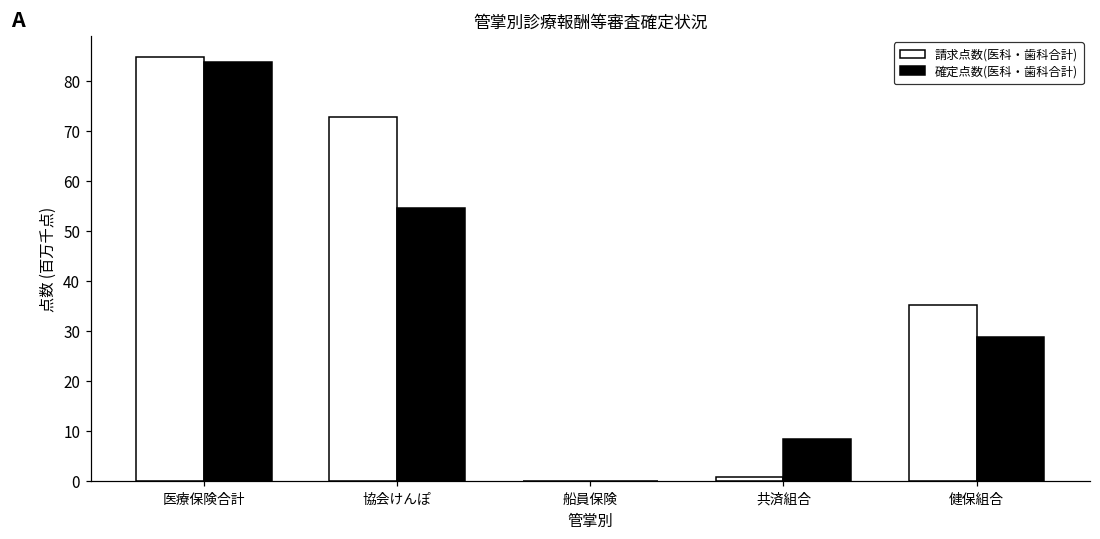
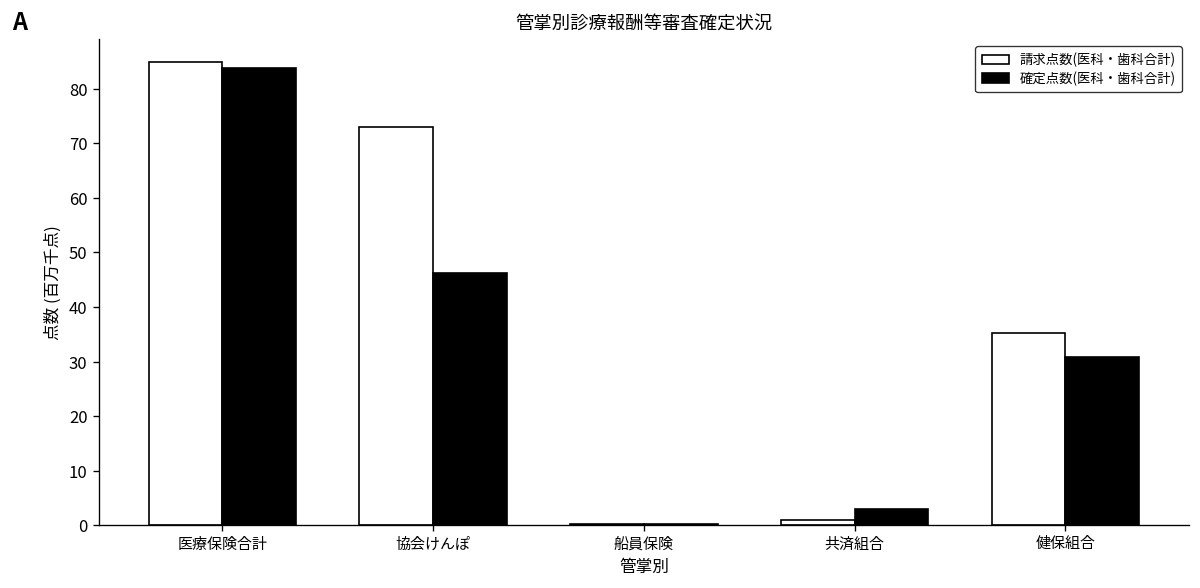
  {
    "請求点数(医科・歯科合計)": {
      "医療保険合計": 85,
      "協会けんぽ": 73,
      "共済組合": 1,
      "健保組合": 35
    },
    "確定点数(医科・歯科合計)": {
      "医療保険合計": 84,
-     "協会けんぽ": 55,
-     "共済組合": 9,
-     "健保組合": 29
+     "協会けんぽ": 46,
+     "共済組合": 3,
+     "健保組合": 31
    }
  }
